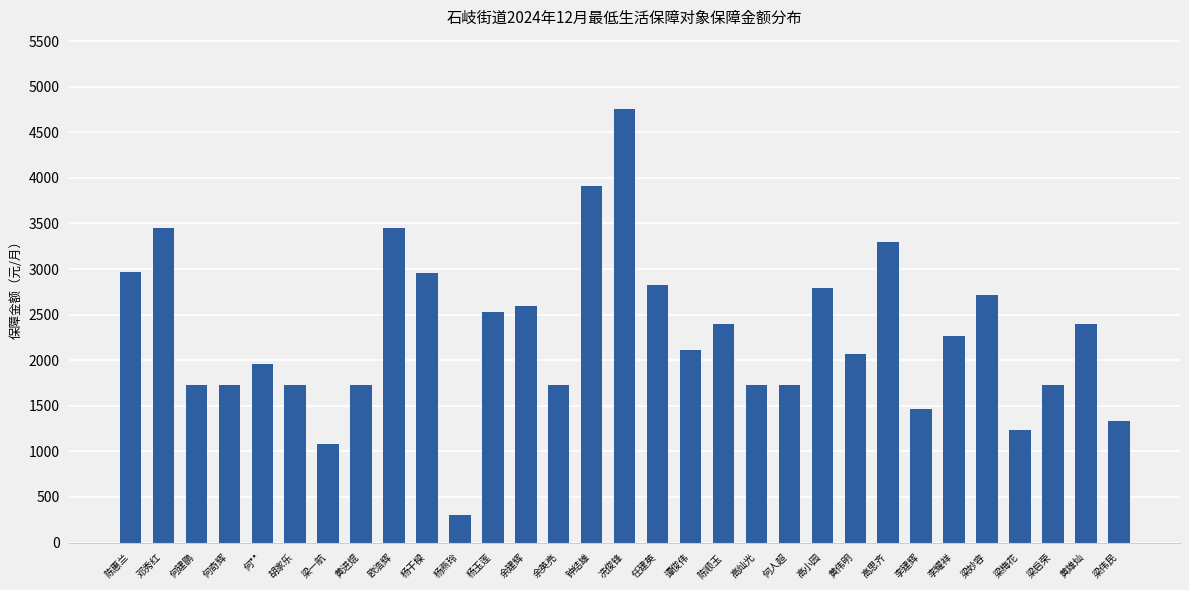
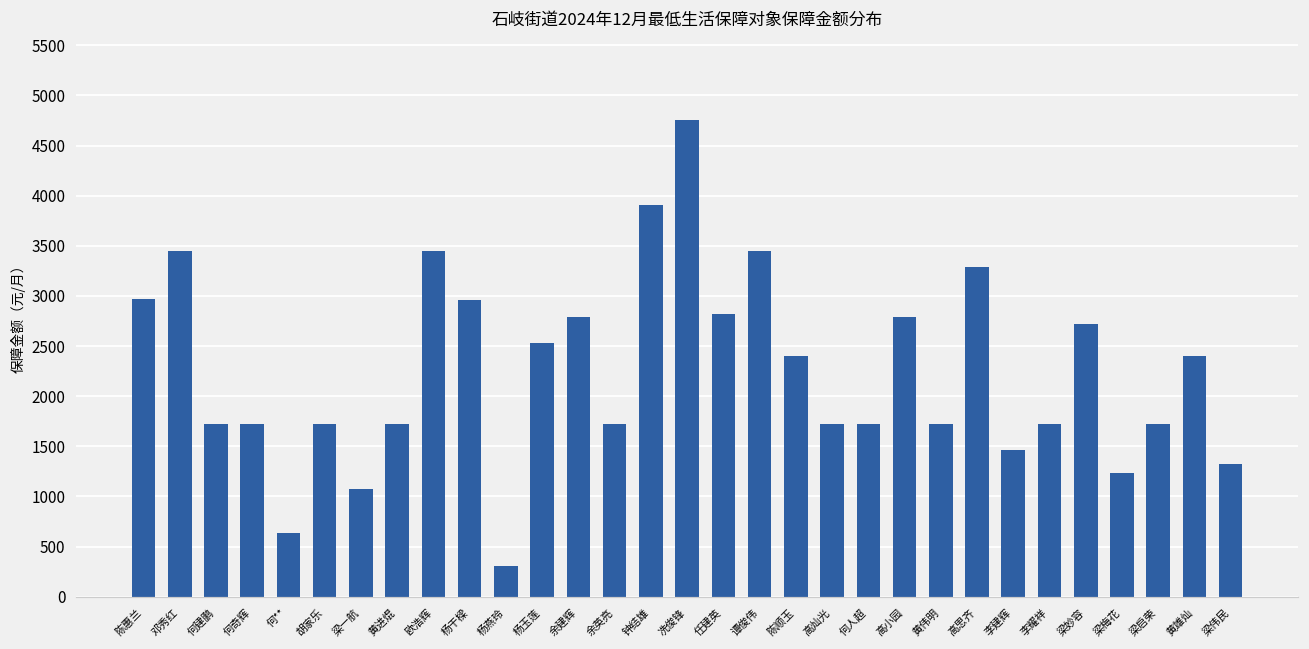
  {
    "陈惠兰": 3000,
    "邓秀红": 3500,
    "何建鹏": 1700,
    "何奇辉": 1700,
-   "何**": 2000,
+   "何**": 600,
    "胡家乐": 1700,
    "梁一航": 1100,
    "黄进焜": 1700,
    "欧浩辉": 3500,
    "杨干樑": 3000,
    "杨燕玲": 300,
    "杨玉莲": 2500,
-   "余建辉": 2600,
+   "余建辉": 2800,
    "余英亮": 1700,
    "钟结雄": 3900,
    "冼俊锋": 4800,
    "任建英": 2800,
-   "谭俊伟": 2100,
+   "谭俊伟": 3500,
    "陈顺玉": 2400,
    "高灿光": 1700,
    "何人超": 1700,
    "高小园": 2800,
-   "黄伟明": 2100,
+   "黄伟明": 1700,
    "高思齐": 3300,
    "李建辉": 1500,
-   "李耀祥": 2300,
+   "李耀祥": 1700,
    "梁妙容": 2700,
    "梁梅花": 1200,
    "梁启荣": 1700,
    "黄雄灿": 2400,
    "梁伟民": 1300
  }
